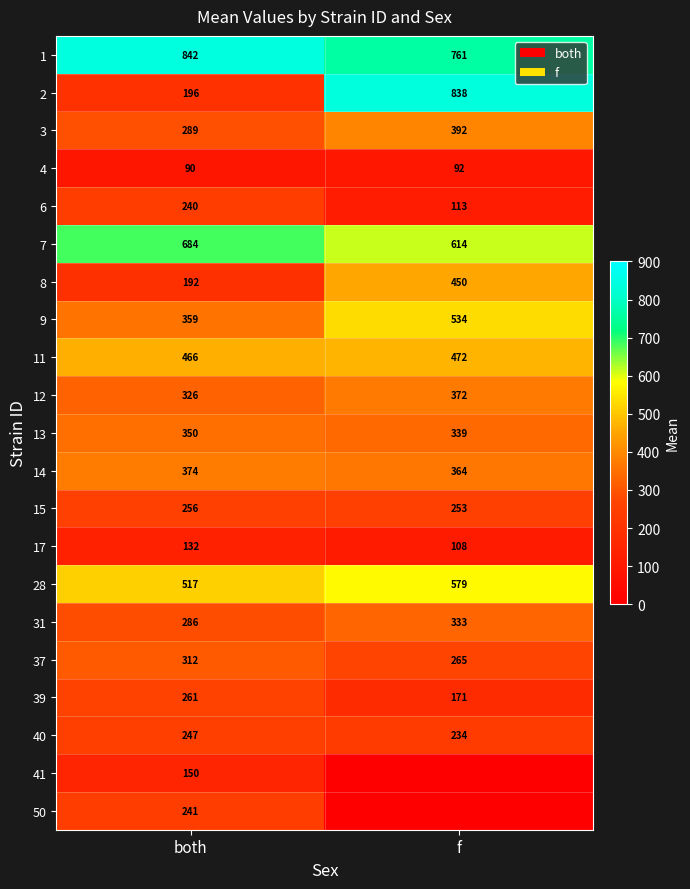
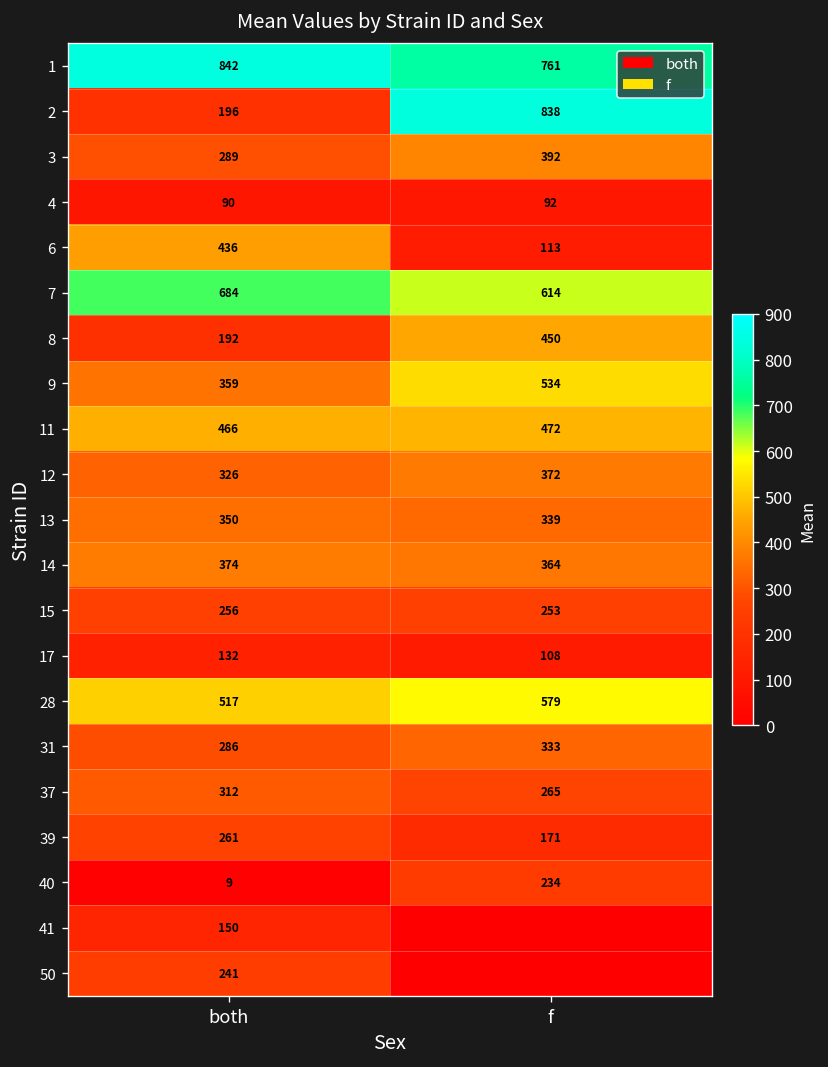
  {
    "1": {
      "both": 842,
      "f": 761
    },
    "2": {
      "both": 196,
      "f": 838
    },
    "3": {
      "both": 289,
      "f": 392
    },
    "4": {
      "both": 90,
      "f": 92
    },
    "6": {
-     "both": 240,
+     "both": 436,
      "f": 113
    },
    "7": {
      "both": 684,
      "f": 614
    },
    "8": {
      "both": 192,
      "f": 450
    },
    "9": {
      "both": 359,
      "f": 534
    },
    "11": {
      "both": 466,
      "f": 472
    },
    "12": {
      "both": 326,
      "f": 372
    },
    "13": {
      "both": 350,
      "f": 339
    },
    "14": {
      "both": 374,
      "f": 364
    },
    "15": {
      "both": 256,
      "f": 253
    },
    "17": {
      "both": 132,
      "f": 108
    },
    "28": {
      "both": 517,
      "f": 579
    },
    "31": {
      "both": 286,
      "f": 333
    },
    "37": {
      "both": 312,
      "f": 265
    },
    "39": {
      "both": 261,
      "f": 171
    },
    "40": {
-     "both": 247,
+     "both": 9,
      "f": 234
    },
    "41": {
      "both": 150
    },
    "50": {
      "both": 241
    }
  }
